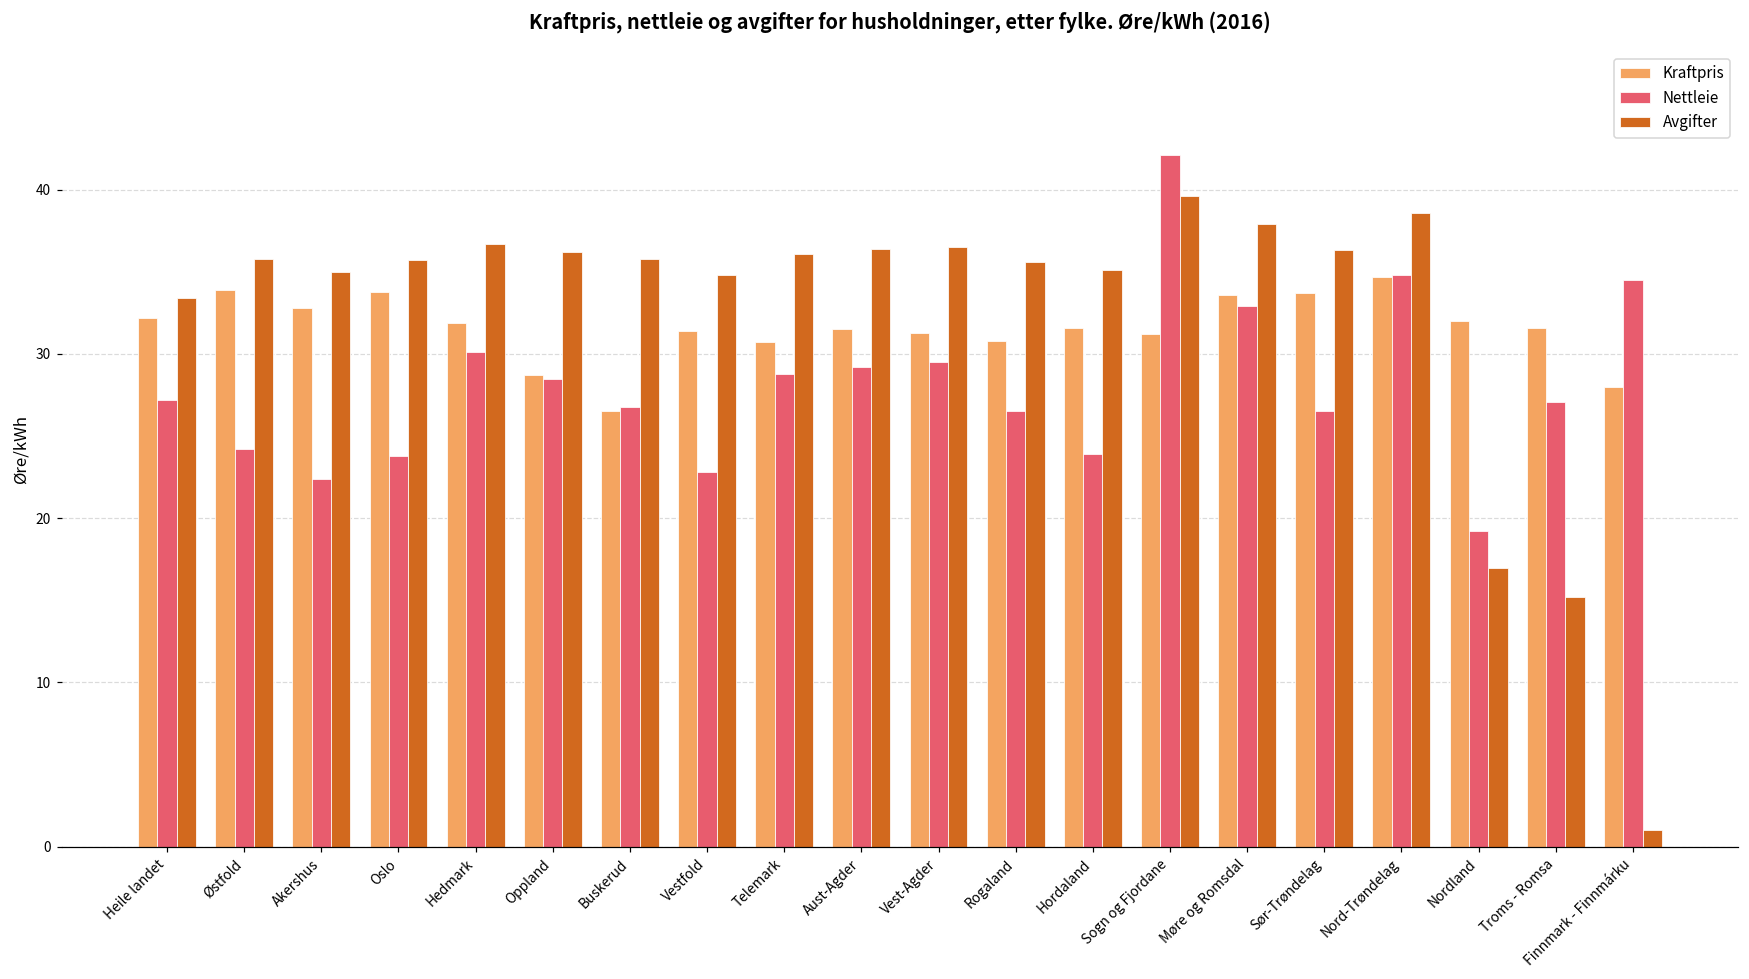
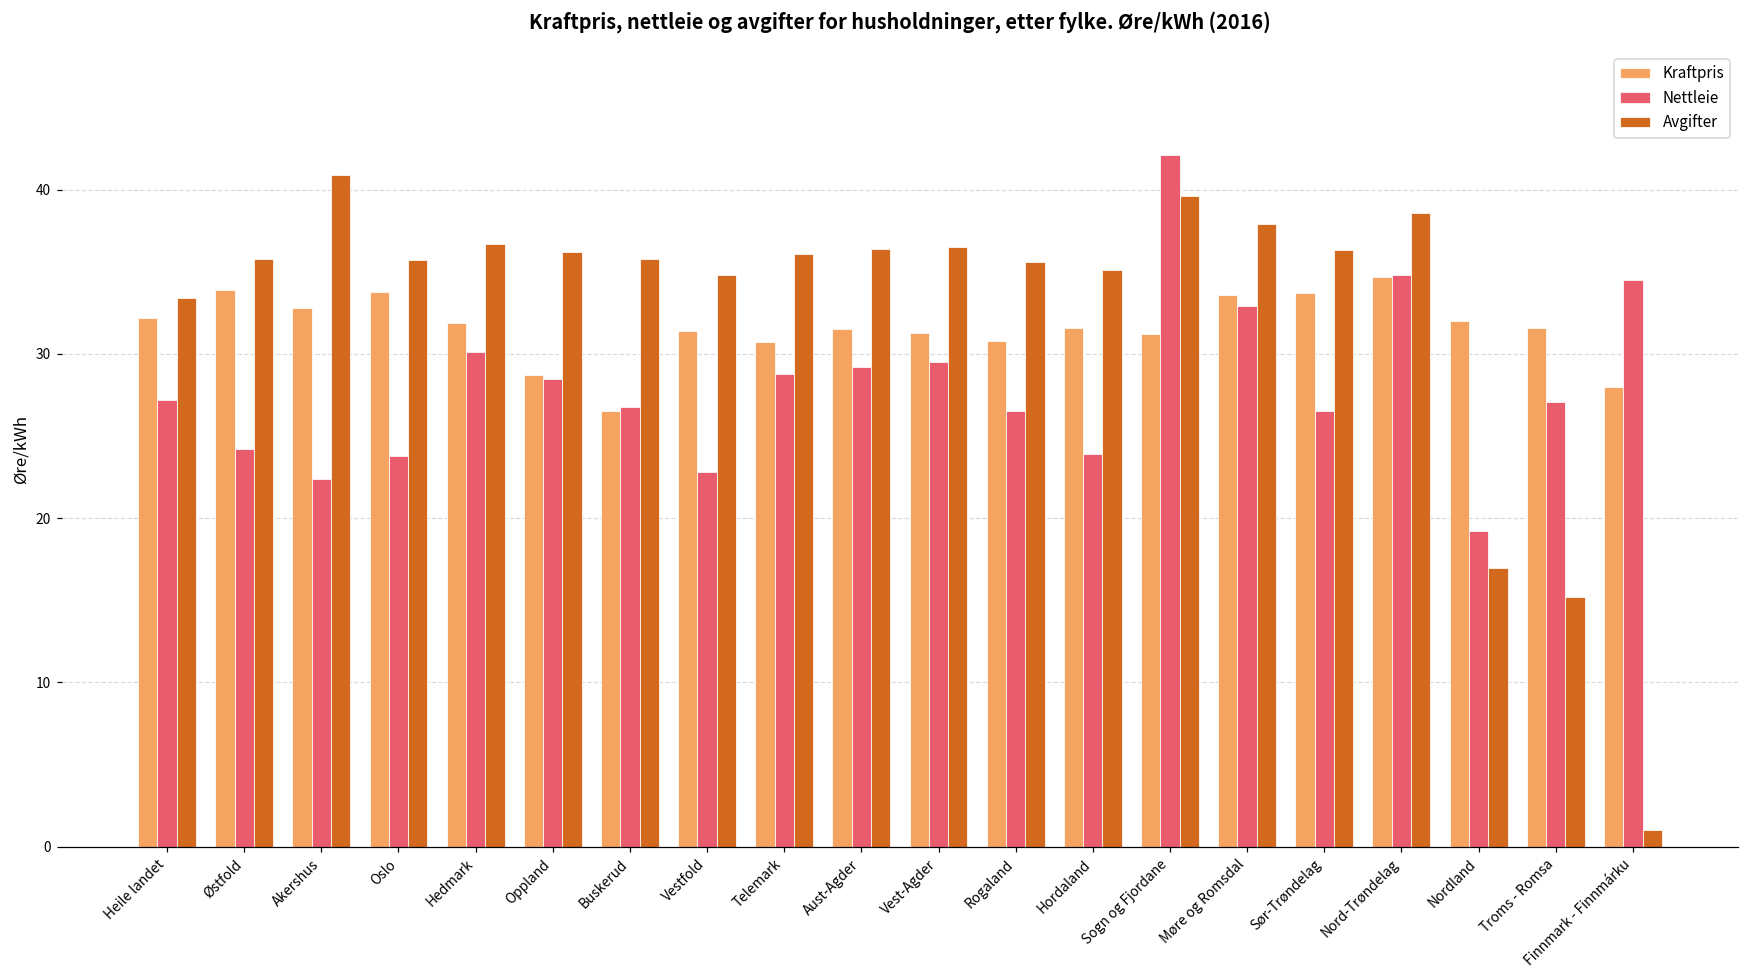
  {
    "Kraftpris": {
      "Heile landet": 32.2,
      "Østfold": 33.9,
      "Akershus": 32.8,
      "Oslo": 33.8,
      "Hedmark": 31.9,
      "Oppland": 28.7,
      "Buskerud": 26.5,
      "Vestfold": 31.4,
      "Telemark": 30.7,
      "Aust-Agder": 31.5,
      "Vest-Agder": 31.3,
      "Rogaland": 30.8,
      "Hordaland": 31.6,
      "Sogn og Fjordane": 31.2,
      "Møre og Romsdal": 33.6,
      "Sør-Trøndelag": 33.7,
      "Nord-Trøndelag": 34.7,
      "Nordland": 32.0,
      "Troms - Romsa": 31.6,
      "Finnmark - Finnmárku": 28.0
    },
    "Nettleie": {
      "Heile landet": 27.2,
      "Østfold": 24.2,
      "Akershus": 22.4,
      "Oslo": 23.8,
      "Hedmark": 30.1,
      "Oppland": 28.5,
      "Buskerud": 26.8,
      "Vestfold": 22.8,
      "Telemark": 28.8,
      "Aust-Agder": 29.2,
      "Vest-Agder": 29.5,
      "Rogaland": 26.5,
      "Hordaland": 23.9,
      "Sogn og Fjordane": 42.1,
      "Møre og Romsdal": 32.9,
      "Sør-Trøndelag": 26.5,
      "Nord-Trøndelag": 34.8,
      "Nordland": 19.2,
      "Troms - Romsa": 27.1,
      "Finnmark - Finnmárku": 34.5
    },
    "Avgifter": {
      "Heile landet": 33.4,
      "Østfold": 35.8,
-     "Akershus": 35.0,
+     "Akershus": 40.9,
      "Oslo": 35.7,
      "Hedmark": 36.7,
      "Oppland": 36.2,
      "Buskerud": 35.8,
      "Vestfold": 34.8,
      "Telemark": 36.1,
      "Aust-Agder": 36.4,
      "Vest-Agder": 36.5,
      "Rogaland": 35.6,
      "Hordaland": 35.1,
      "Sogn og Fjordane": 39.6,
      "Møre og Romsdal": 37.9,
      "Sør-Trøndelag": 36.3,
      "Nord-Trøndelag": 38.6,
      "Nordland": 17.0,
      "Troms - Romsa": 15.2,
      "Finnmark - Finnmárku": 1.0
    }
  }
